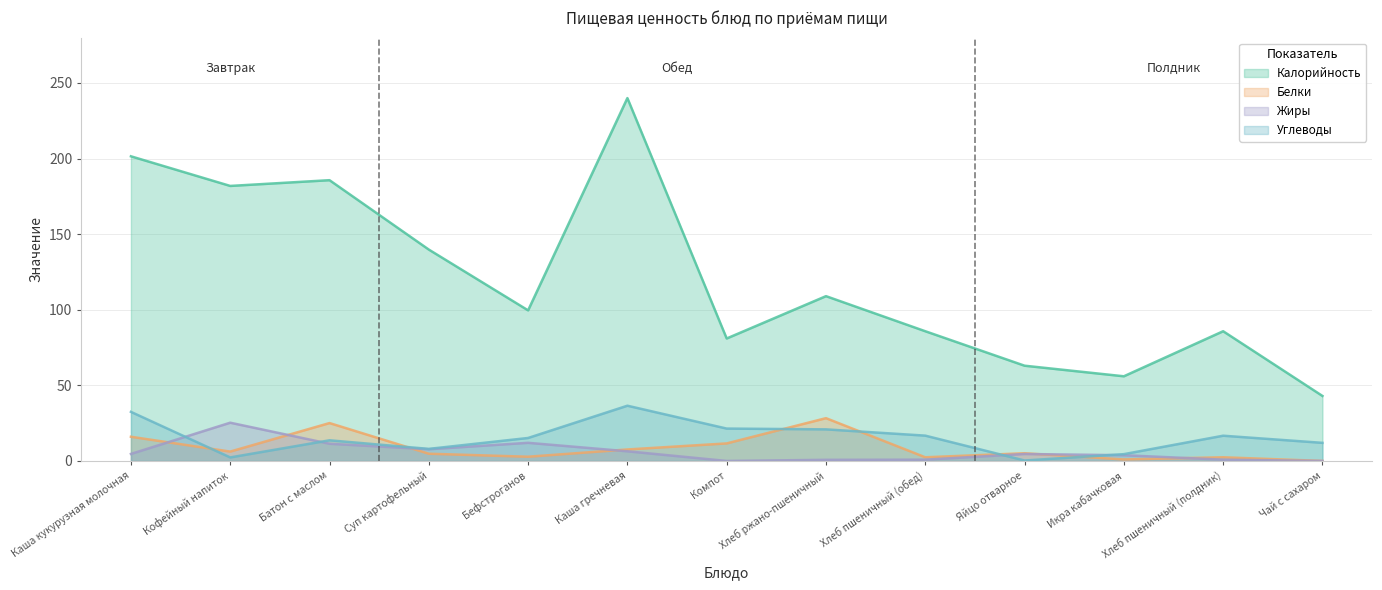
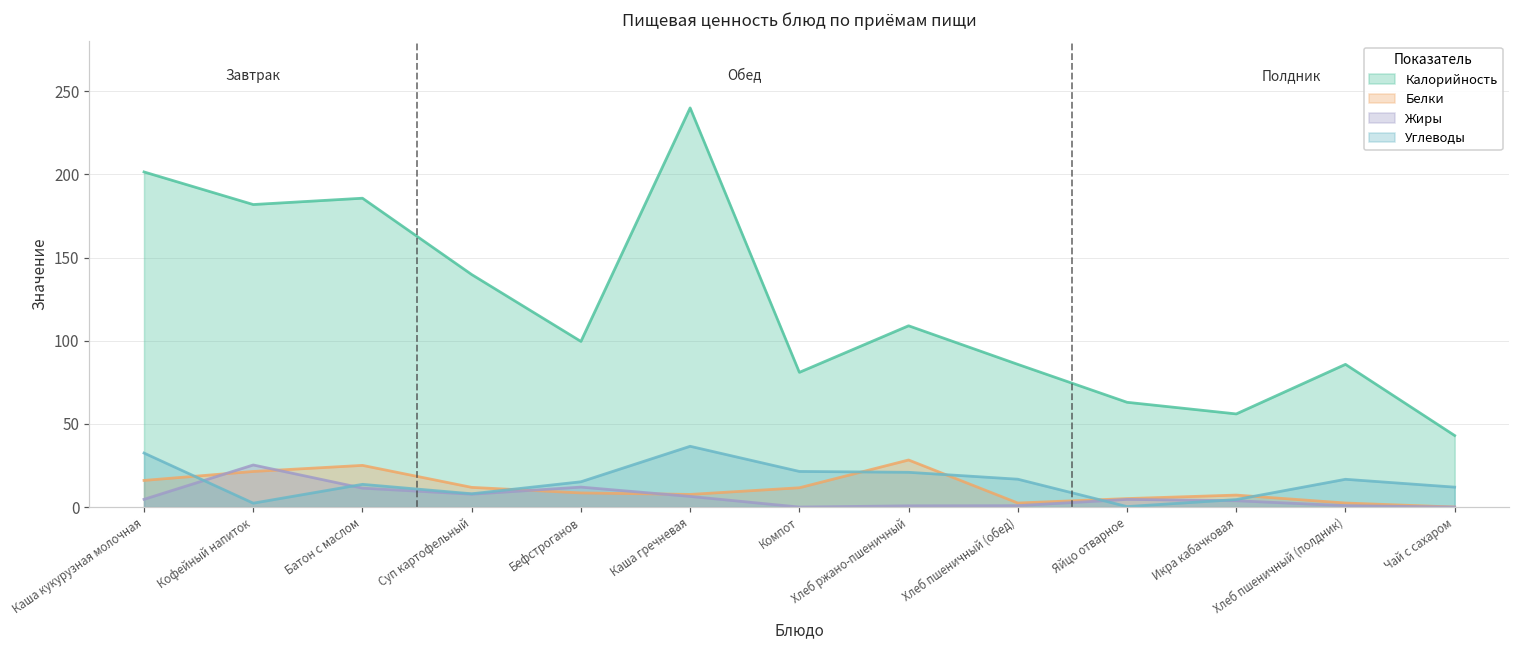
  {
    "Белки": {
      "Каша кукурузная молочная": 16,
-     "Кофейный напиток": 6,
+     "Кофейный напиток": 21,
      "Батон с маслом": 25,
-     "Суп картофельный": 5,
-     "Бефстроганов": 3,
+     "Суп картофельный": 12,
+     "Бефстроганов": 9,
      "Компот": 12,
      "Хлеб ржано-пшеничный": 28,
-     "Икра кабачковая": 1
+     "Икра кабачковая": 7
    }
  }
